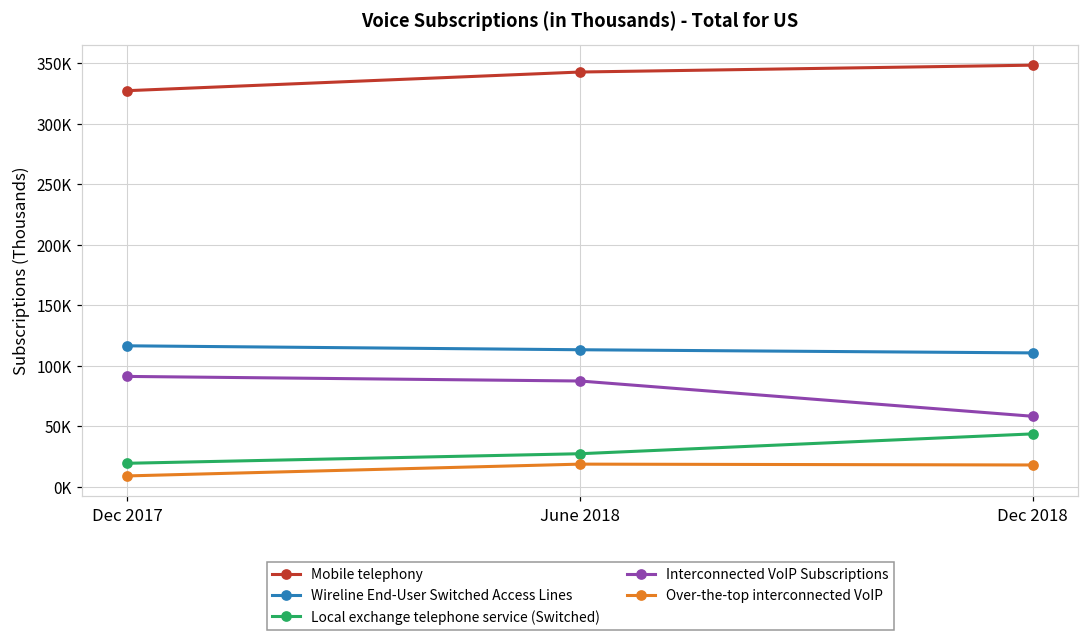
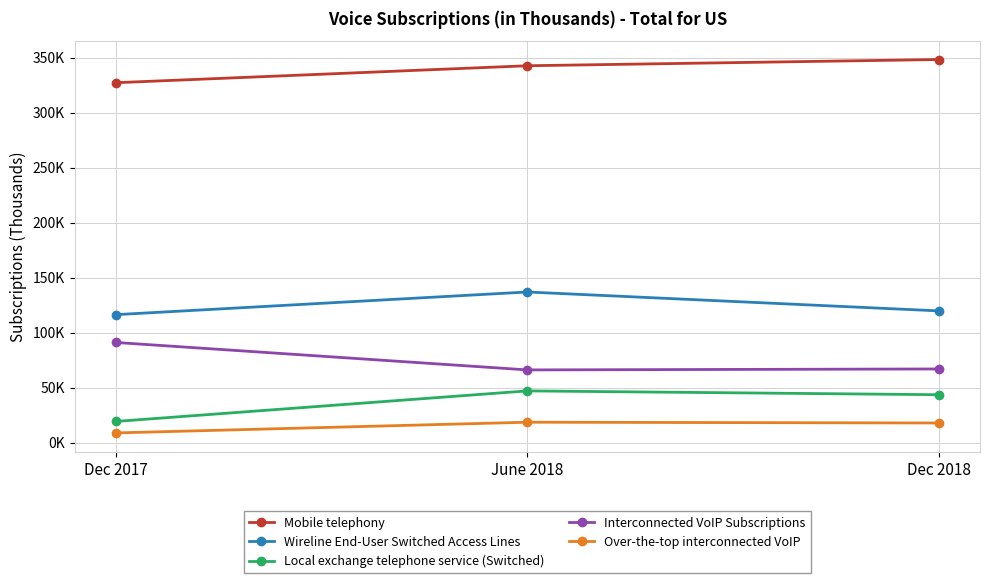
  {
    "Mobile telephony": {
      "Dec 2017": 327000,
      "June 2018": 343000,
      "Dec 2018": 348000
    },
    "Wireline End-User Switched Access Lines": {
      "Dec 2017": 116000,
-     "June 2018": 113000,
-     "Dec 2018": 110000
+     "June 2018": 137000,
+     "Dec 2018": 120000
    },
    "Local exchange telephone service (Switched)": {
      "Dec 2017": 19000,
-     "June 2018": 27000,
+     "June 2018": 47000,
      "Dec 2018": 44000
    },
    "Interconnected VoIP Subscriptions": {
      "Dec 2017": 91000,
-     "June 2018": 87000,
-     "Dec 2018": 58000
+     "June 2018": 66000,
+     "Dec 2018": 67000
    },
    "Over-the-top interconnected VoIP": {
      "Dec 2017": 9000,
      "June 2018": 19000,
      "Dec 2018": 18000
    }
  }
